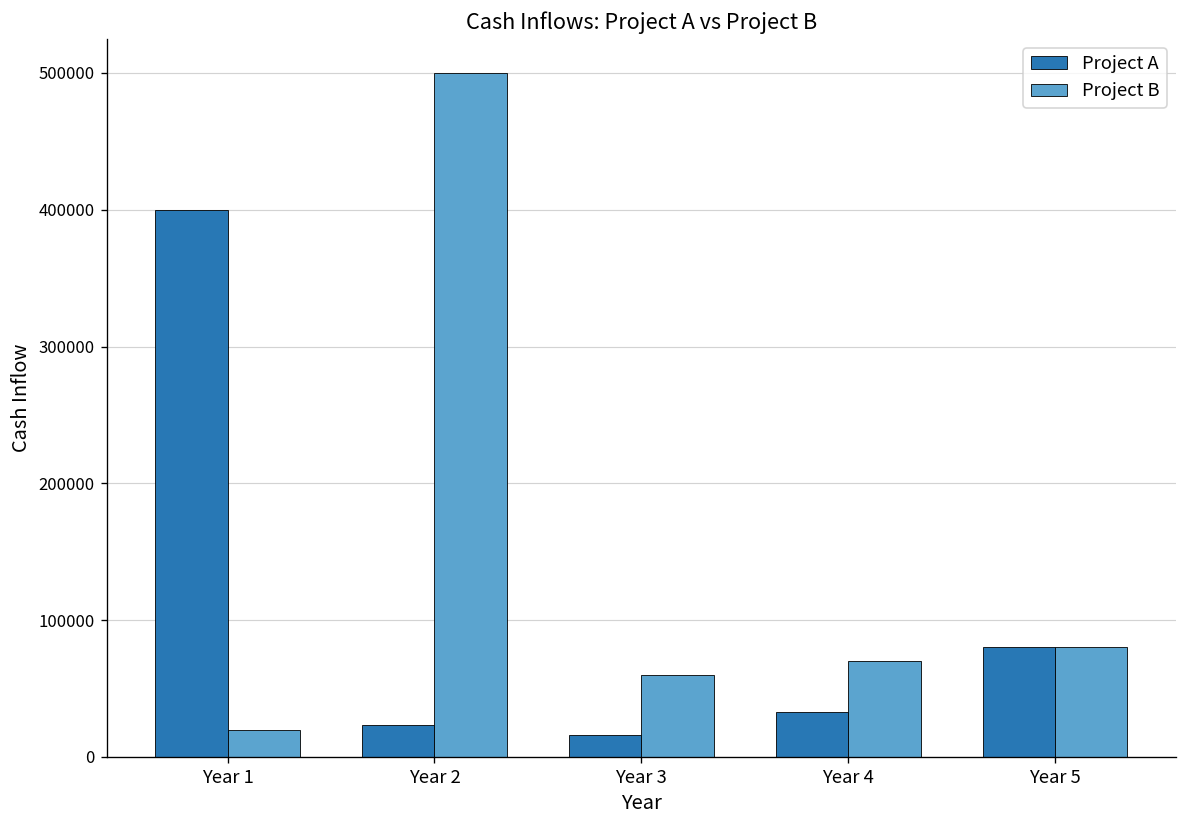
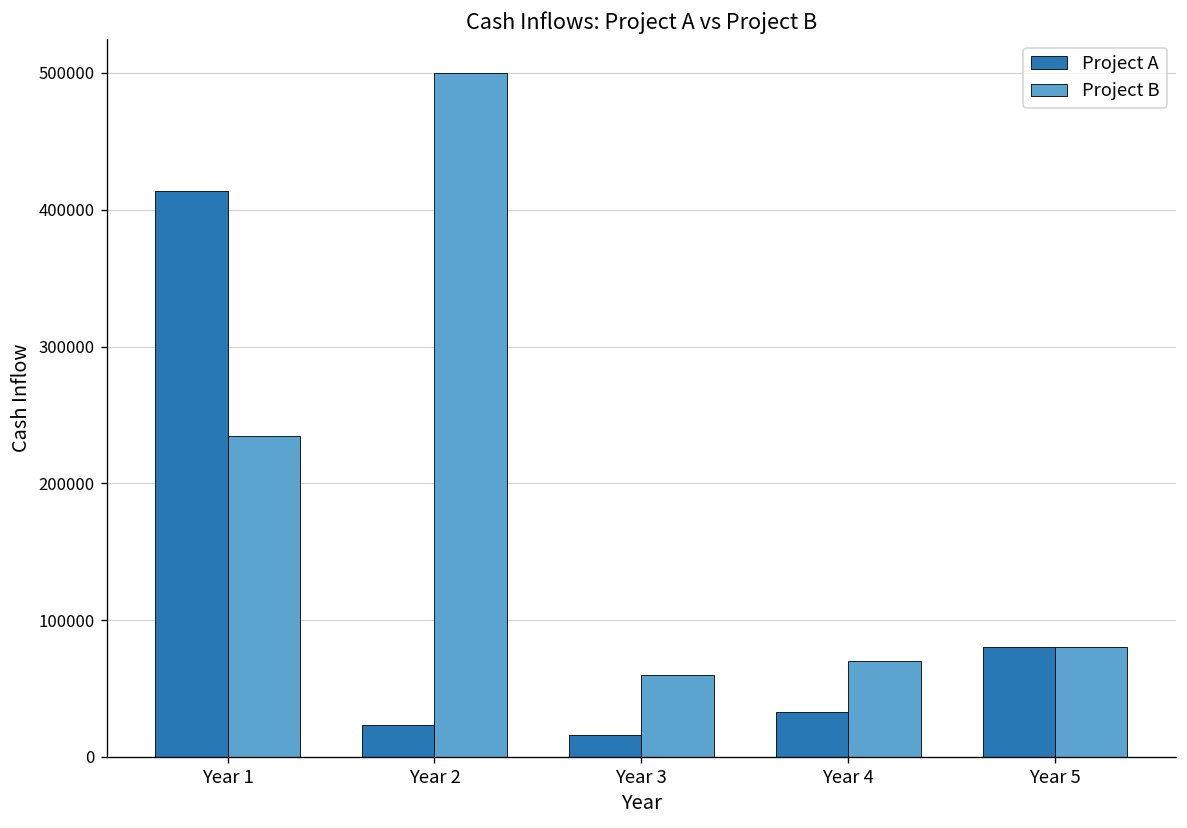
  {
    "Project A": {
-     "Year 1": 400000,
+     "Year 1": 414000,
      "Year 2": 24000,
      "Year 3": 16000,
      "Year 4": 33000,
      "Year 5": 80000
    },
    "Project B": {
-     "Year 1": 20000,
+     "Year 1": 235000,
      "Year 2": 500000,
      "Year 3": 60000,
      "Year 4": 70000,
      "Year 5": 80000
    }
  }
